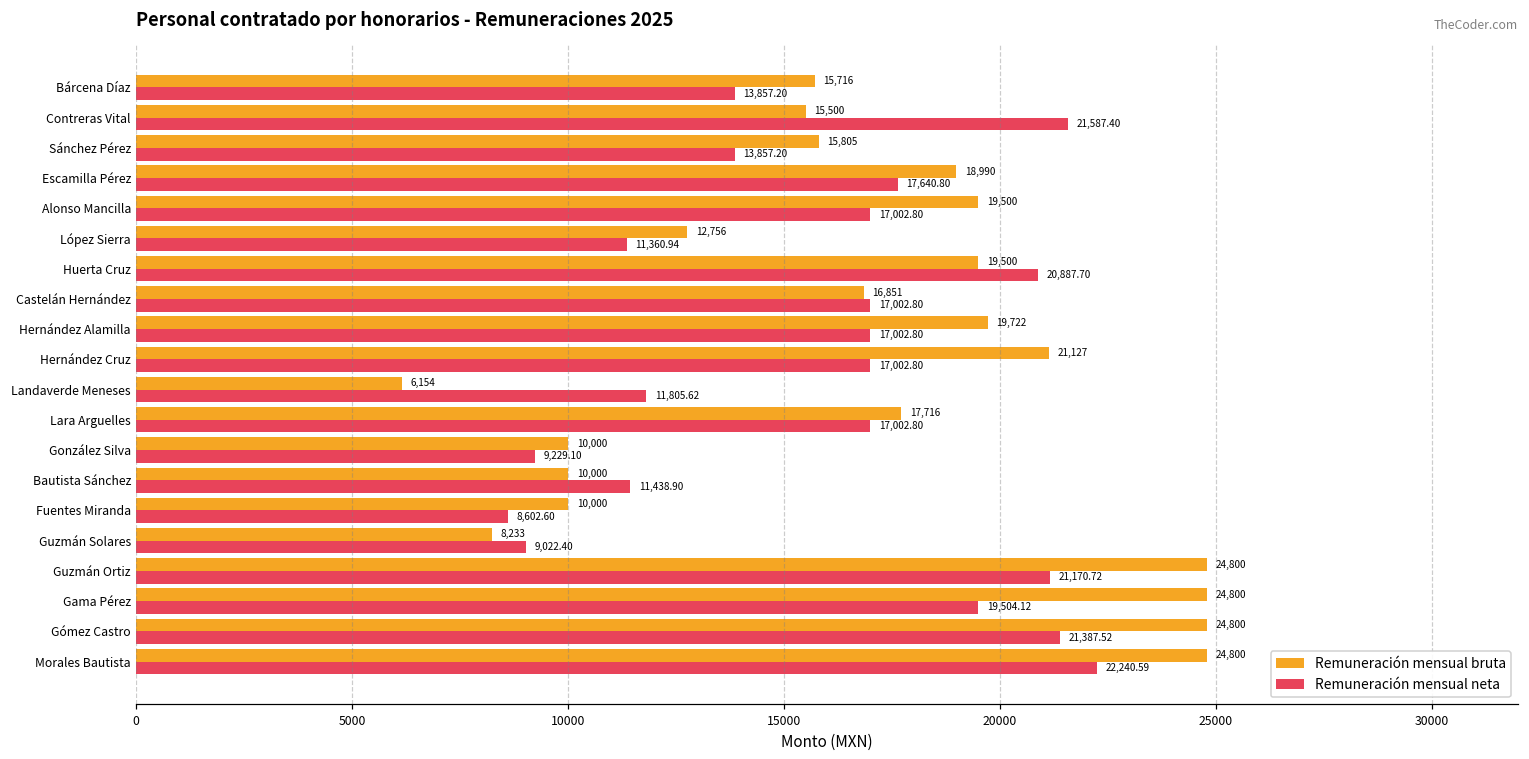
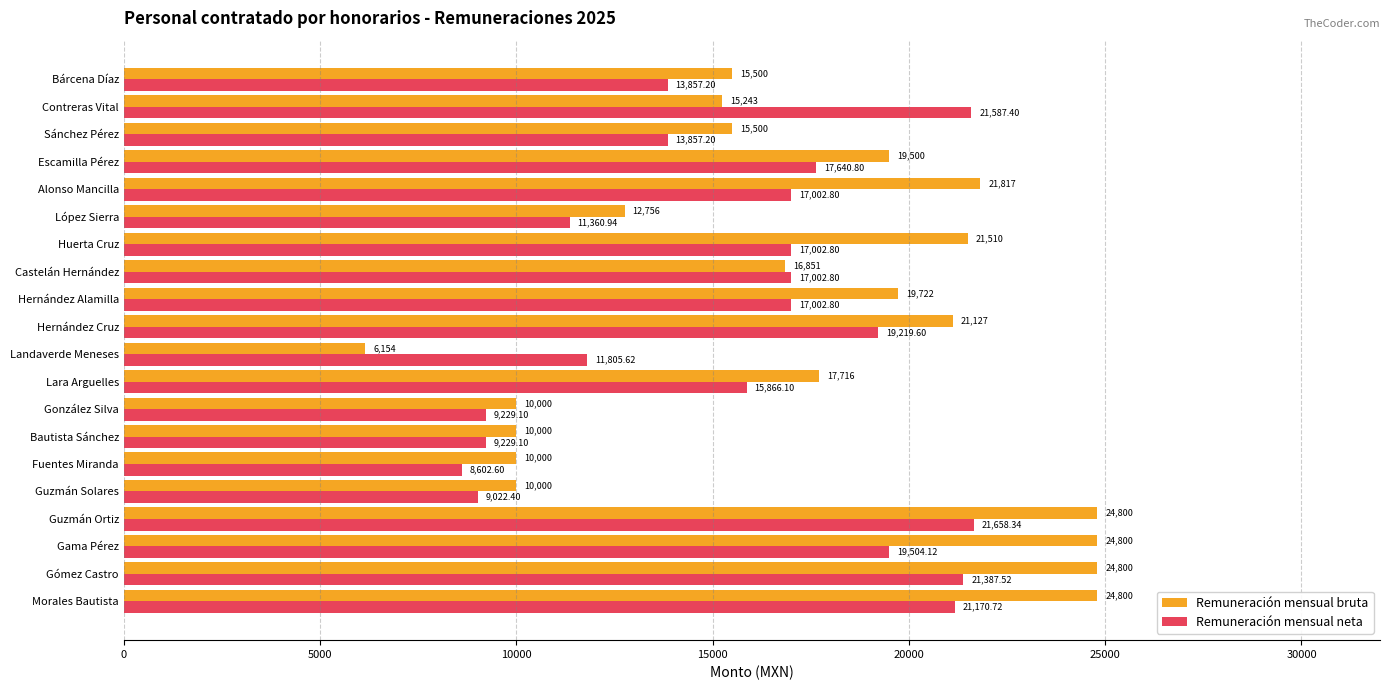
  {
    "Remuneración mensual bruta": {
-     "Bárcena Díaz": "15,716",
-     "Contreras Vital": "15,500",
-     "Sánchez Pérez": "15,805",
-     "Escamilla Pérez": "18,990",
-     "Alonso Mancilla": "19,500",
+     "Bárcena Díaz": "15,500",
+     "Contreras Vital": "15,243",
+     "Sánchez Pérez": "15,500",
+     "Escamilla Pérez": "19,500",
+     "Alonso Mancilla": "21,817",
      "López Sierra": "12,756",
-     "Huerta Cruz": "19,500",
+     "Huerta Cruz": "21,510",
      "Castelán Hernández": "16,851",
      "Hernández Alamilla": "19,722",
      "Hernández Cruz": "21,127",
      "Landaverde Meneses": "6,154",
      "Lara Arguelles": "17,716",
      "González Silva": "10,000",
      "Bautista Sánchez": "10,000",
      "Fuentes Miranda": "10,000",
-     "Guzmán Solares": "8,233",
+     "Guzmán Solares": "10,000",
      "Guzmán Ortiz": "24,800",
      "Gama Pérez": "24,800",
      "Gómez Castro": "24,800",
      "Morales Bautista": "24,800"
    },
    "Remuneración mensual neta": {
      "Bárcena Díaz": "13,857.20",
      "Contreras Vital": "21,587.40",
      "Sánchez Pérez": "13,857.20",
      "Escamilla Pérez": "17,640.80",
      "Alonso Mancilla": "17,002.80",
      "López Sierra": "11,360.94",
-     "Huerta Cruz": "20,887.70",
+     "Huerta Cruz": "17,002.80",
      "Castelán Hernández": "17,002.80",
      "Hernández Alamilla": "17,002.80",
-     "Hernández Cruz": "17,002.80",
+     "Hernández Cruz": "19,219.60",
      "Landaverde Meneses": "11,805.62",
-     "Lara Arguelles": "17,002.80",
+     "Lara Arguelles": "15,866.10",
      "González Silva": "9,229.10",
-     "Bautista Sánchez": "11,438.90",
+     "Bautista Sánchez": "9,229.10",
      "Fuentes Miranda": "8,602.60",
      "Guzmán Solares": "9,022.40",
-     "Guzmán Ortiz": "21,170.72",
+     "Guzmán Ortiz": "21,658.34",
      "Gama Pérez": "19,504.12",
      "Gómez Castro": "21,387.52",
-     "Morales Bautista": "22,240.59"
+     "Morales Bautista": "21,170.72"
    }
  }
